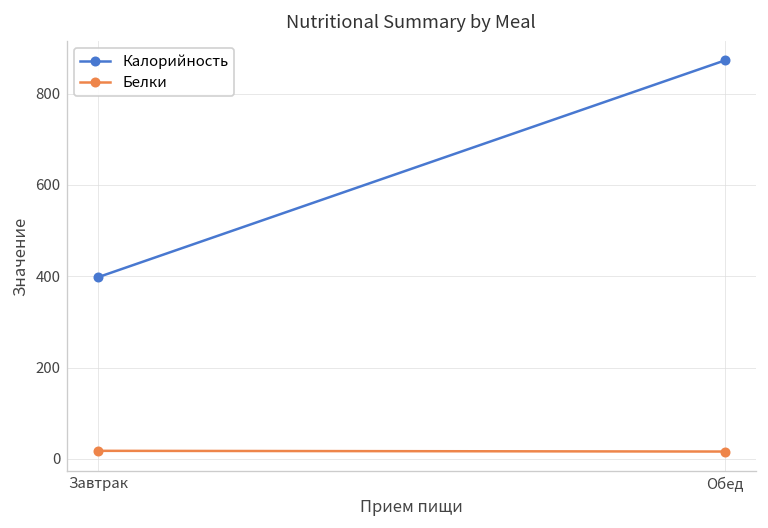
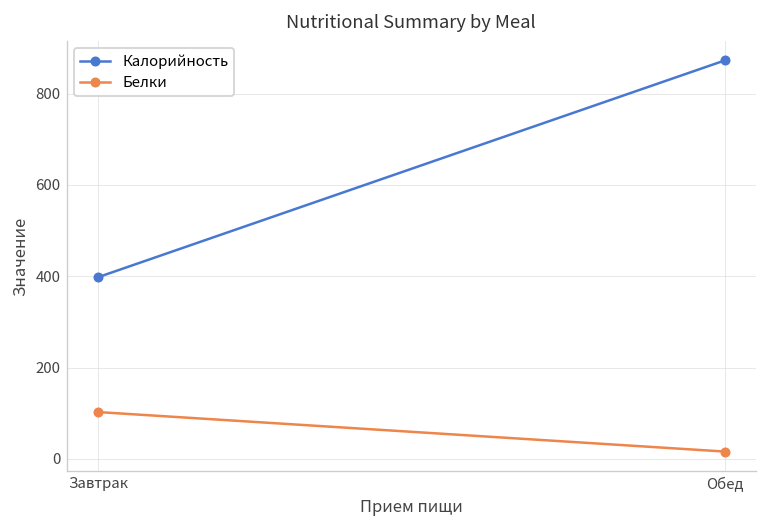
  {
    "Калорийность": {
      "Завтрак": 400,
      "Обед": 870
    },
    "Белки": {
-     "Завтрак": 20,
+     "Завтрак": 100,
      "Обед": 20
    }
  }
